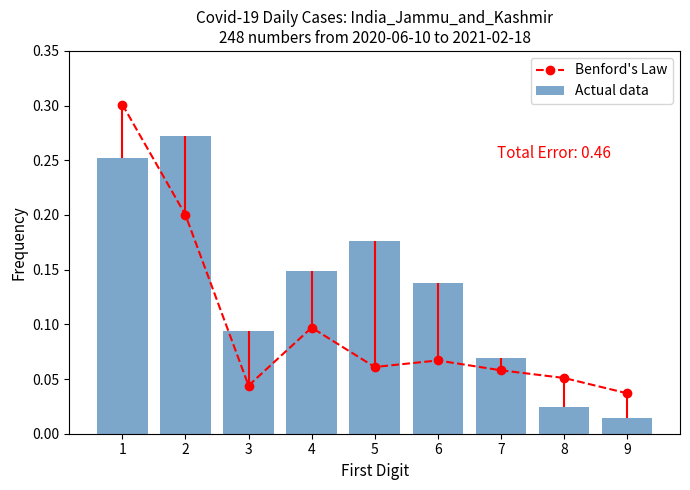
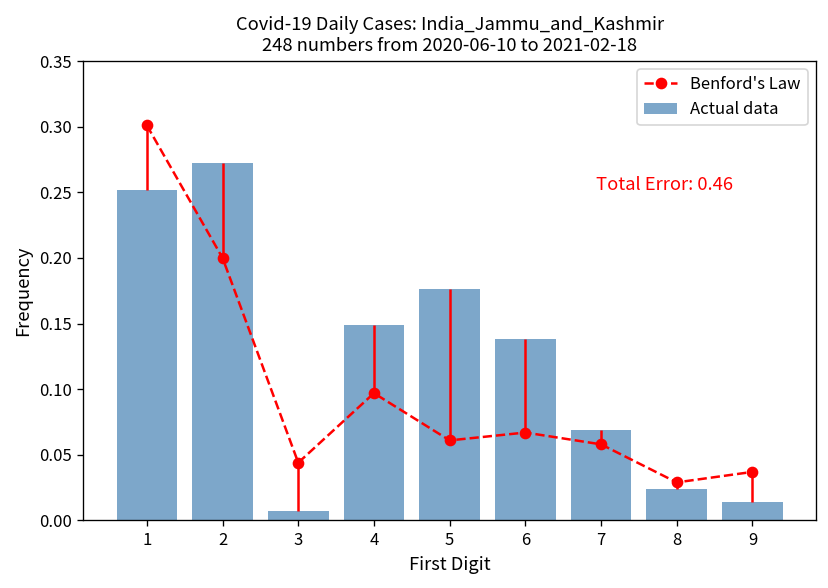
  {
    "Benford's Law": {
      "1": 0.301,
      "2": 0.200,
      "3": 0.044,
      "4": 0.097,
      "5": 0.061,
      "6": 0.067,
      "7": 0.058,
-     "8": 0.051,
+     "8": 0.029,
      "9": 0.037
    },
    "Actual data": {
      "1": 0.252,
      "2": 0.272,
-     "3": 0.094,
+     "3": 0.007,
      "4": 0.149,
      "5": 0.176,
      "6": 0.138,
      "7": 0.069,
      "8": 0.024,
      "9": 0.014
    }
  }
